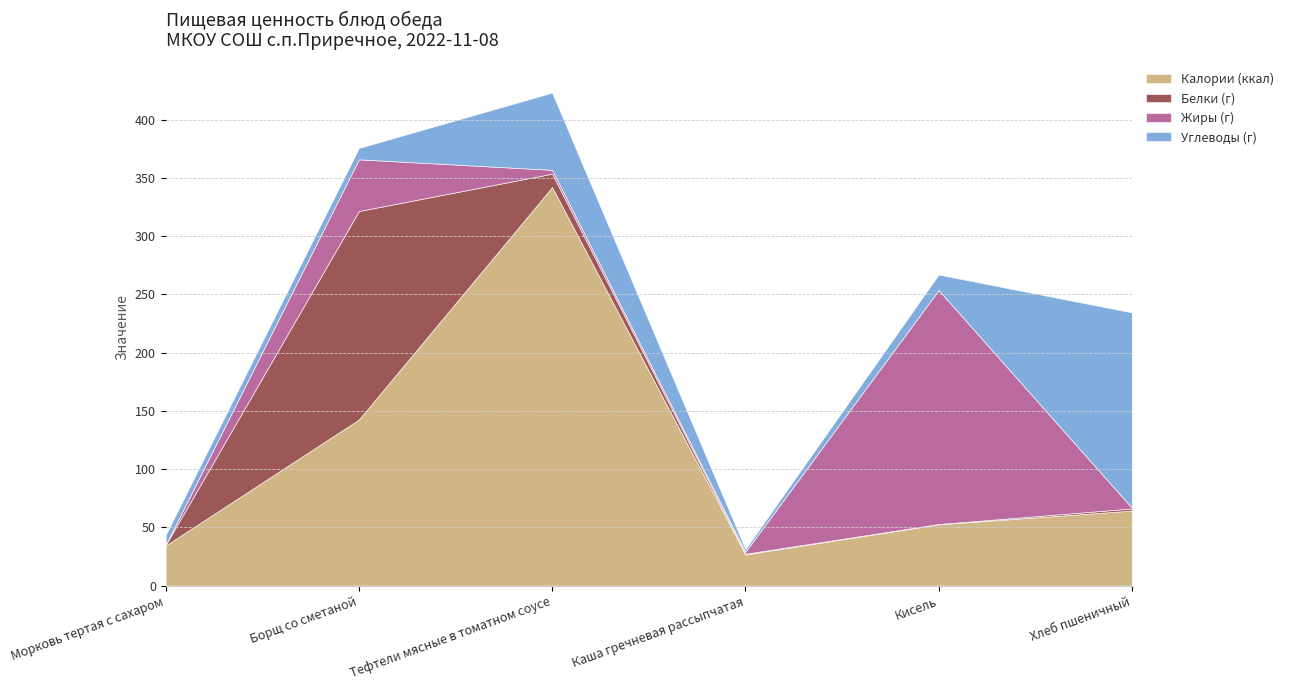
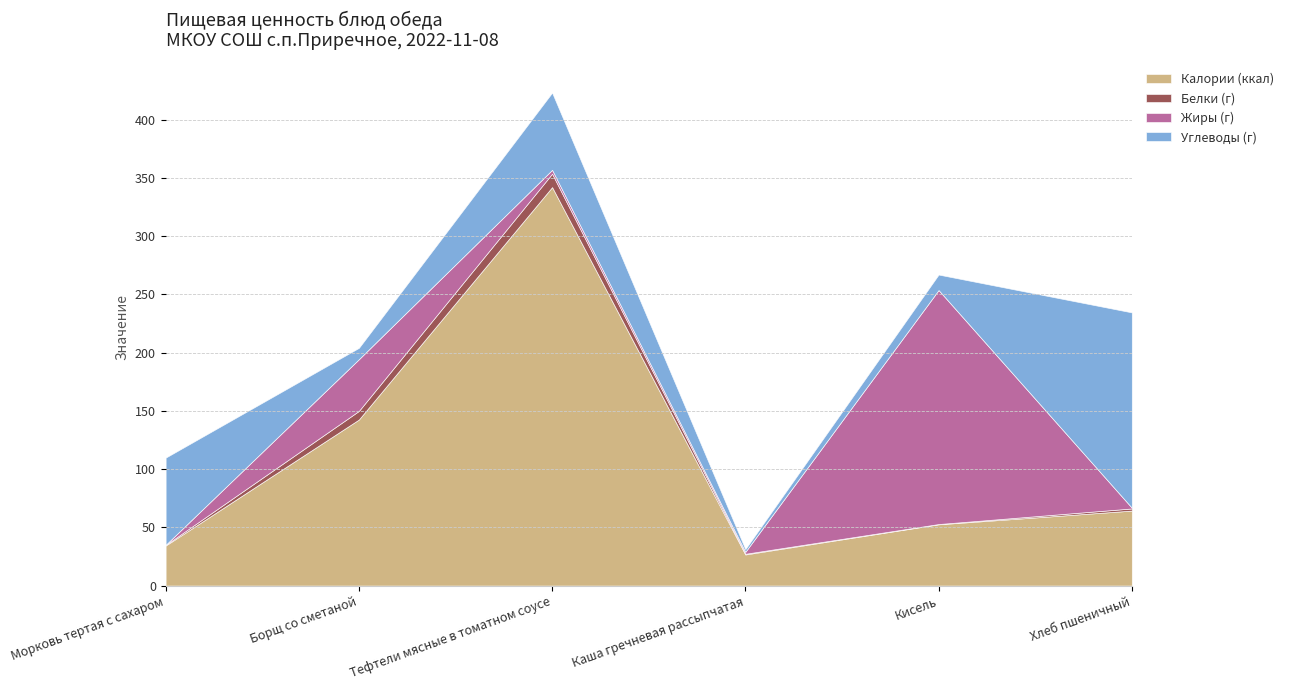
  {
    "Калории (ккал)": {
      "Борщ со сметаной": 143,
      "Тефтели мясные в томатном соусе": 342
    },
    "Белки (г)": {
-     "Борщ со сметаной": 179,
+     "Борщ со сметаной": 7,
      "Тефтели мясные в томатном соусе": 12
    },
    "Жиры (г)": {
      "Борщ со сметаной": 44,
      "Тефтели мясные в томатном соусе": 3,
      "Кисель": 201
    },
    "Углеводы (г)": {
-     "Морковь тертая с сахаром": 8,
+     "Морковь тертая с сахаром": 75,
      "Борщ со сметаной": 10,
      "Тефтели мясные в томатном соусе": 66,
      "Каша гречневая рассыпчатая": 2,
      "Кисель": 13,
      "Хлеб пшеничный": 168
    }
  }
